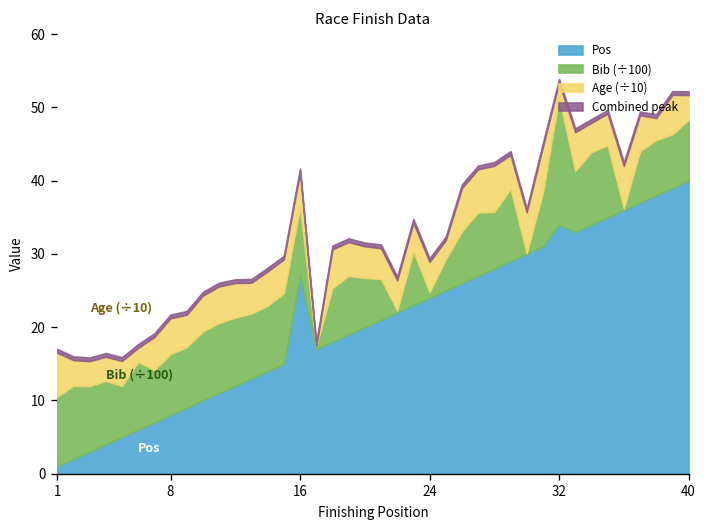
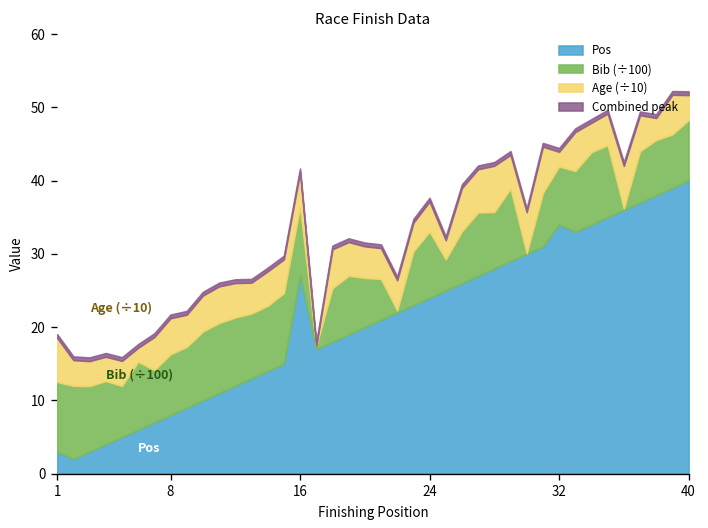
  {
    "Pos": {
-     "1": 1,
+     "1": 3,
      "8": 8,
      "16": 27,
      "24": 24,
      "32": 34,
      "40": 40
    },
    "Bib (÷100)": {
      "1": 10,
      "8": 8,
      "16": 9,
-     "24": 1,
-     "32": 17,
+     "24": 9,
+     "32": 8,
      "40": 8
    },
    "Age (÷10)": {
      "1": 6,
      "16": 5,
      "24": 4,
      "32": 2,
      "40": 3
    },
    "Combined peak": {
      "1": 1,
      "16": 1,
      "24": 1,
      "32": 1,
      "40": 1
    }
  }
